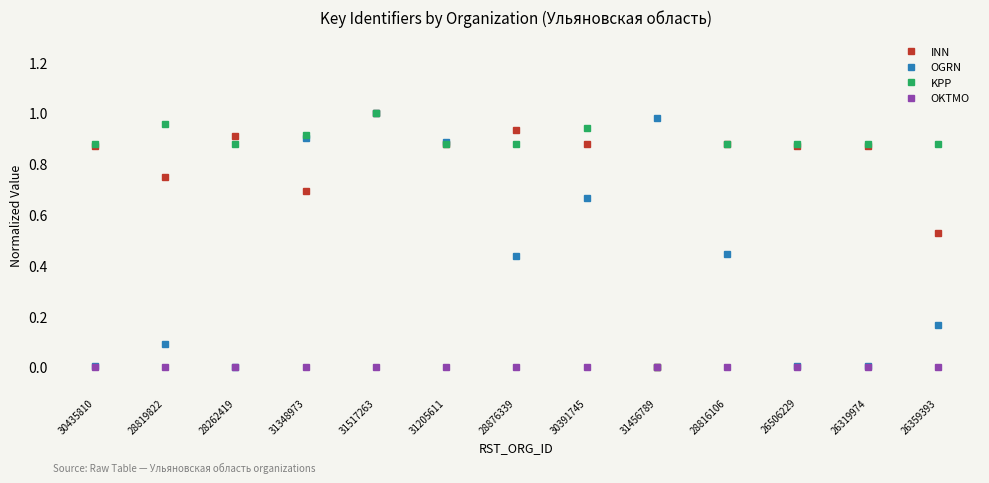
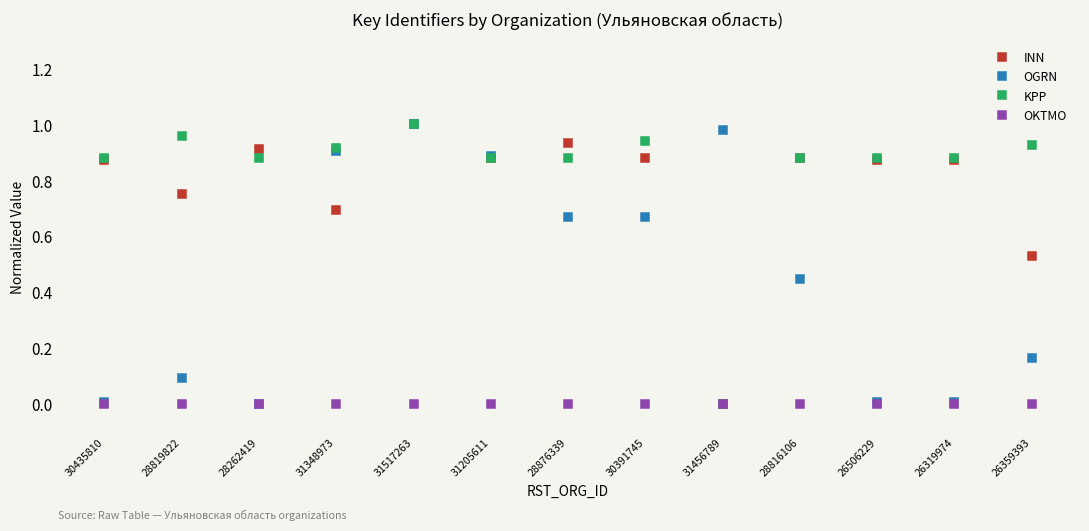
  {
    "INN": {
      "28819822": 0.75,
      "28262419": 0.91,
      "31348973": 0.69,
      "28876339": 0.93,
      "30391745": 0.88,
      "26359393": 0.53
    },
    "OGRN": {
      "28819822": 0.09,
      "31348973": 0.90,
-     "28876339": 0.44,
+     "28876339": 0.67,
      "30391745": 0.67,
      "31456789": 0.98,
      "28816106": 0.45,
      "26359393": 0.17
    },
    "KPP": {
      "28819822": 0.96,
      "28262419": 0.88,
      "31348973": 0.92,
      "28876339": 0.88,
      "30391745": 0.94,
-     "26359393": 0.88
+     "26359393": 0.93
    },
    "OKTMO": {
      "28819822": 0.00,
      "31348973": 0.00,
      "31517263": 0.00,
      "31205611": 0.00,
      "28876339": 0.00,
      "30391745": 0.00,
      "28816106": 0.00,
      "26359393": 0.00
    }
  }
